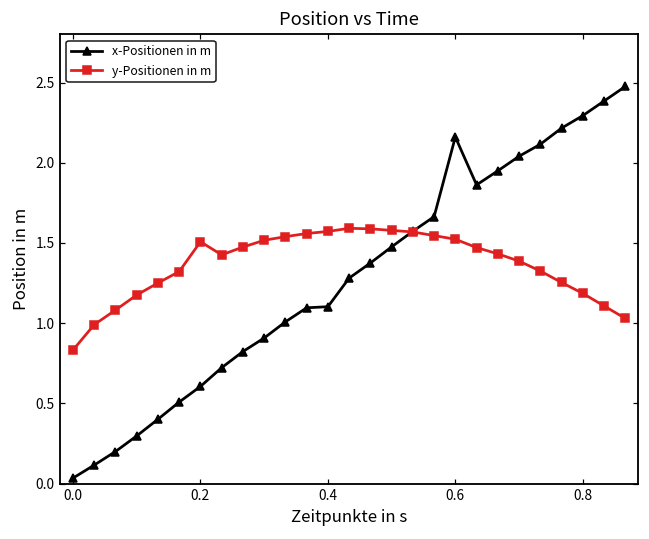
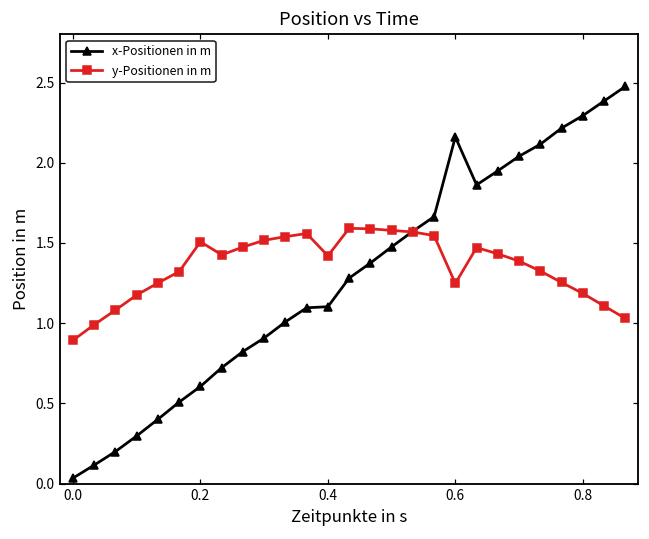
  {
    "x-Positionen in m": {
      "0.0": 0.03,
      "0.2": 0.61,
      "0.4": 1.10,
      "0.6": 2.16,
      "0.8": 2.29
    },
    "y-Positionen in m": {
-     "0.0": 0.83,
+     "0.0": 0.89,
      "0.2": 1.51,
-     "0.4": 1.57,
-     "0.6": 1.52,
+     "0.4": 1.42,
+     "0.6": 1.25,
      "0.8": 1.19
    }
  }
